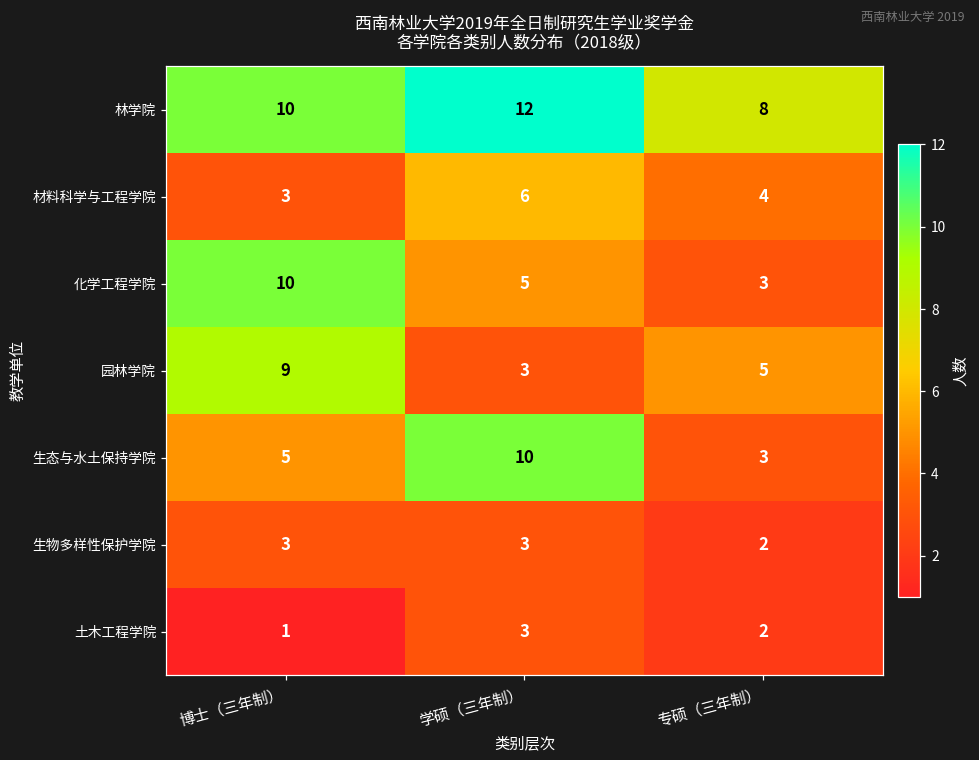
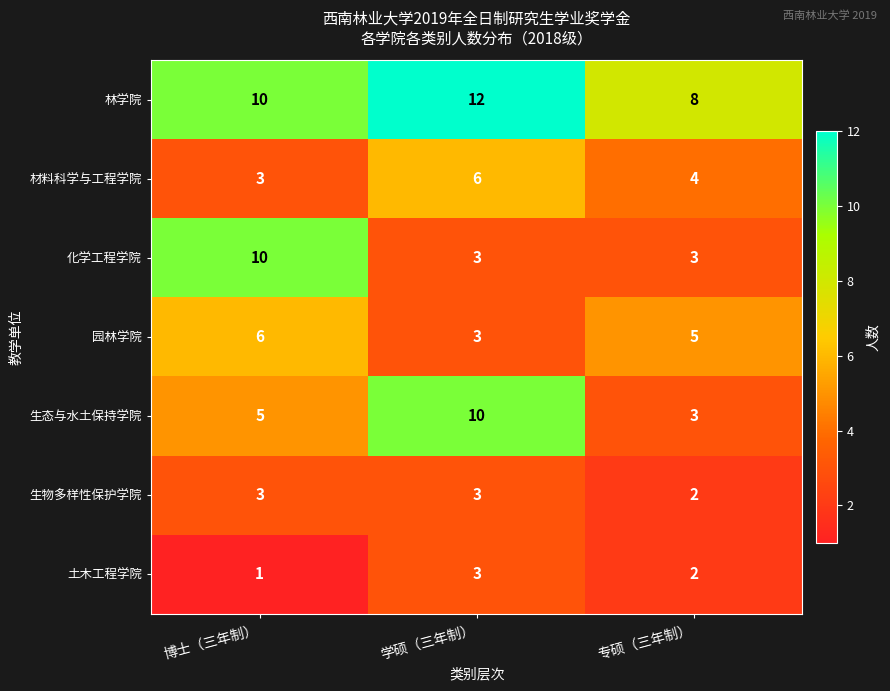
  {
    "林学院": {
      "博士（三年制）": 10,
      "学硕（三年制）": 12,
      "专硕（三年制）": 8
    },
    "材料科学与工程学院": {
      "博士（三年制）": 3,
      "学硕（三年制）": 6,
      "专硕（三年制）": 4
    },
    "化学工程学院": {
      "博士（三年制）": 10,
-     "学硕（三年制）": 5,
+     "学硕（三年制）": 3,
      "专硕（三年制）": 3
    },
    "园林学院": {
-     "博士（三年制）": 9,
+     "博士（三年制）": 6,
      "学硕（三年制）": 3,
      "专硕（三年制）": 5
    },
    "生态与水土保持学院": {
      "博士（三年制）": 5,
      "学硕（三年制）": 10,
      "专硕（三年制）": 3
    },
    "生物多样性保护学院": {
      "博士（三年制）": 3,
      "学硕（三年制）": 3,
      "专硕（三年制）": 2
    },
    "土木工程学院": {
      "博士（三年制）": 1,
      "学硕（三年制）": 3,
      "专硕（三年制）": 2
    }
  }
